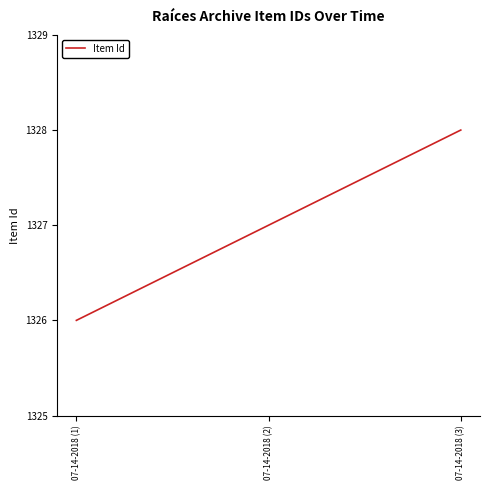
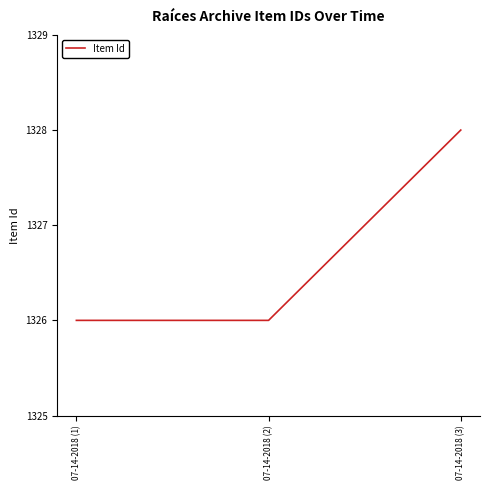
  {
    "07-14-2018 (1)": 1326,
-   "07-14-2018 (2)": 1327,
+   "07-14-2018 (2)": 1326,
    "07-14-2018 (3)": 1328
  }
